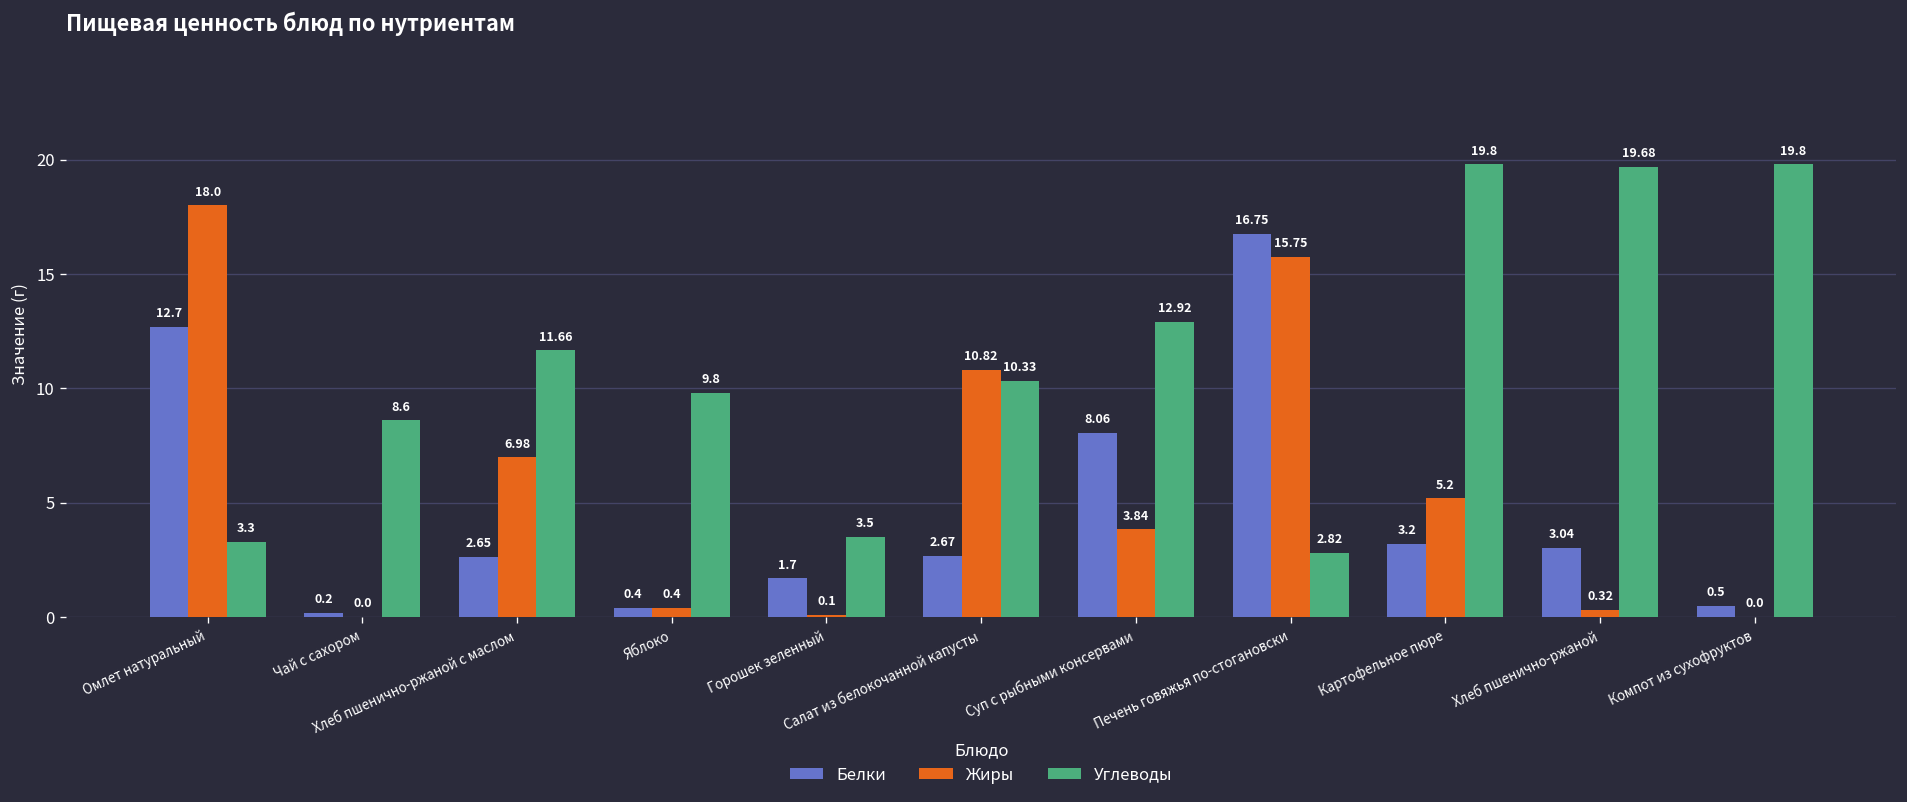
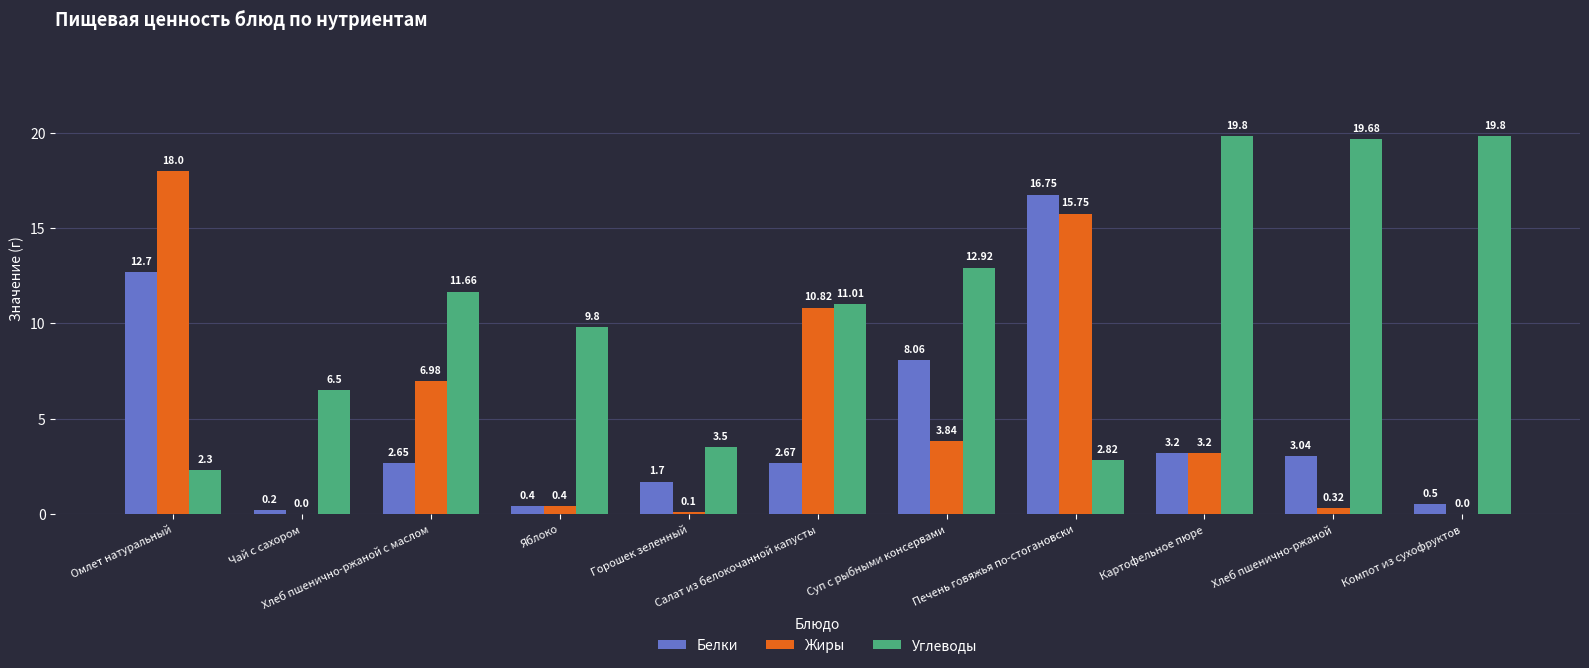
  {
    "Белки": {
      "Омлет натуральный": 12.7,
      "Чай с сахором": 0.2,
      "Хлеб пшенично-ржаной с маслом": 2.65,
      "Яблоко": 0.4,
      "Горошек зеленный": 1.7,
      "Салат из белокочанной капусты": 2.67,
      "Суп с рыбными консервами": 8.06,
      "Печень говяжья по-стогановски": 16.75,
      "Картофельное пюре": 3.2,
      "Хлеб пшенично-ржаной": 3.04,
      "Компот из сухофруктов": 0.5
    },
    "Жиры": {
      "Омлет натуральный": 18.0,
      "Чай с сахором": 0.0,
      "Хлеб пшенично-ржаной с маслом": 6.98,
      "Яблоко": 0.4,
      "Горошек зеленный": 0.1,
      "Салат из белокочанной капусты": 10.82,
      "Суп с рыбными консервами": 3.84,
      "Печень говяжья по-стогановски": 15.75,
-     "Картофельное пюре": 5.2,
+     "Картофельное пюре": 3.2,
      "Хлеб пшенично-ржаной": 0.32,
      "Компот из сухофруктов": 0.0
    },
    "Углеводы": {
-     "Омлет натуральный": 3.3,
-     "Чай с сахором": 8.6,
+     "Омлет натуральный": 2.3,
+     "Чай с сахором": 6.5,
      "Хлеб пшенично-ржаной с маслом": 11.66,
      "Яблоко": 9.8,
      "Горошек зеленный": 3.5,
-     "Салат из белокочанной капусты": 10.33,
+     "Салат из белокочанной капусты": 11.01,
      "Суп с рыбными консервами": 12.92,
      "Печень говяжья по-стогановски": 2.82,
      "Картофельное пюре": 19.8,
      "Хлеб пшенично-ржаной": 19.68,
      "Компот из сухофруктов": 19.8
    }
  }
